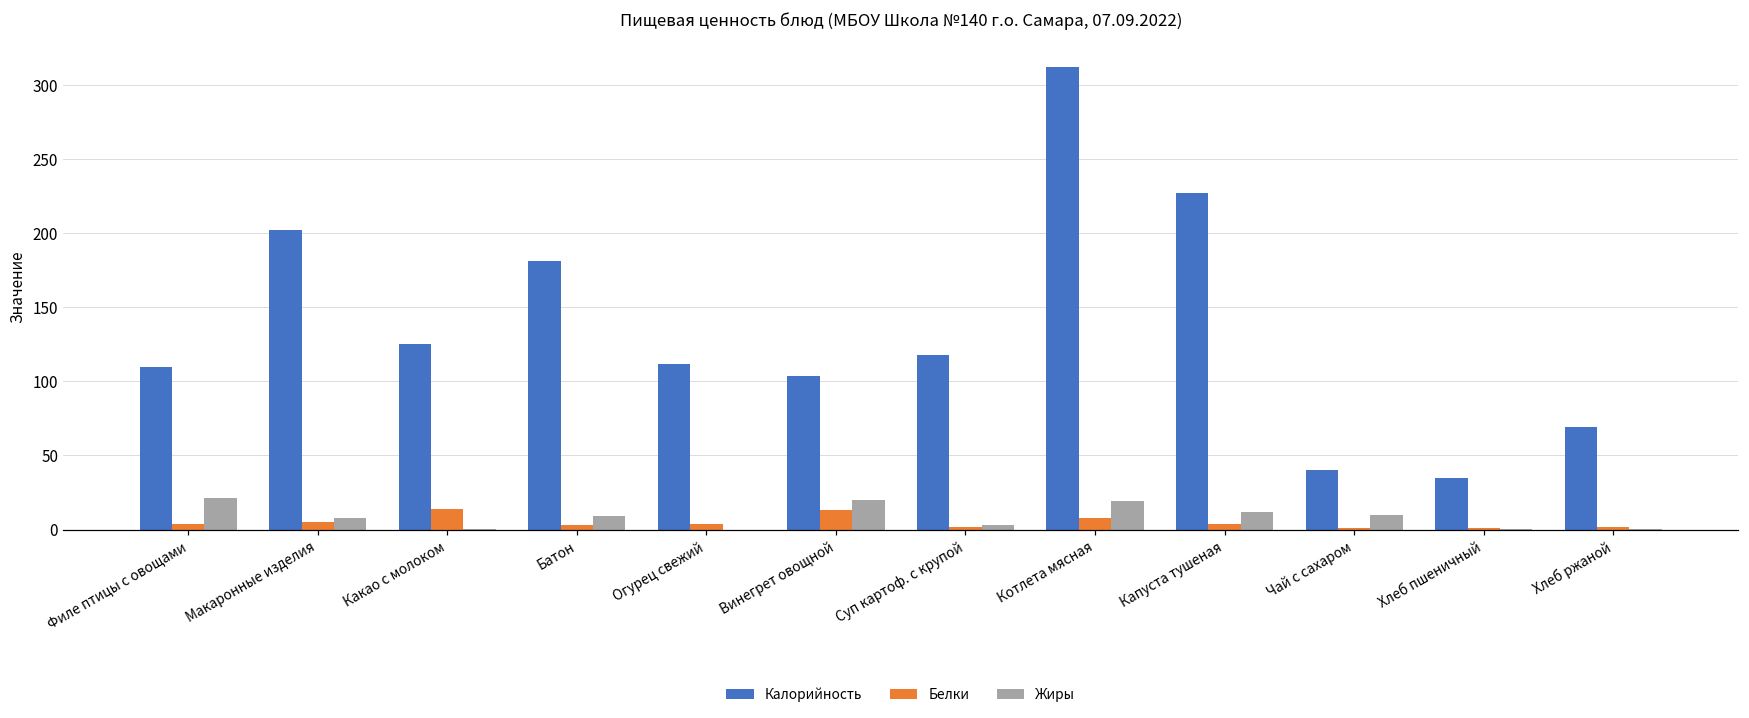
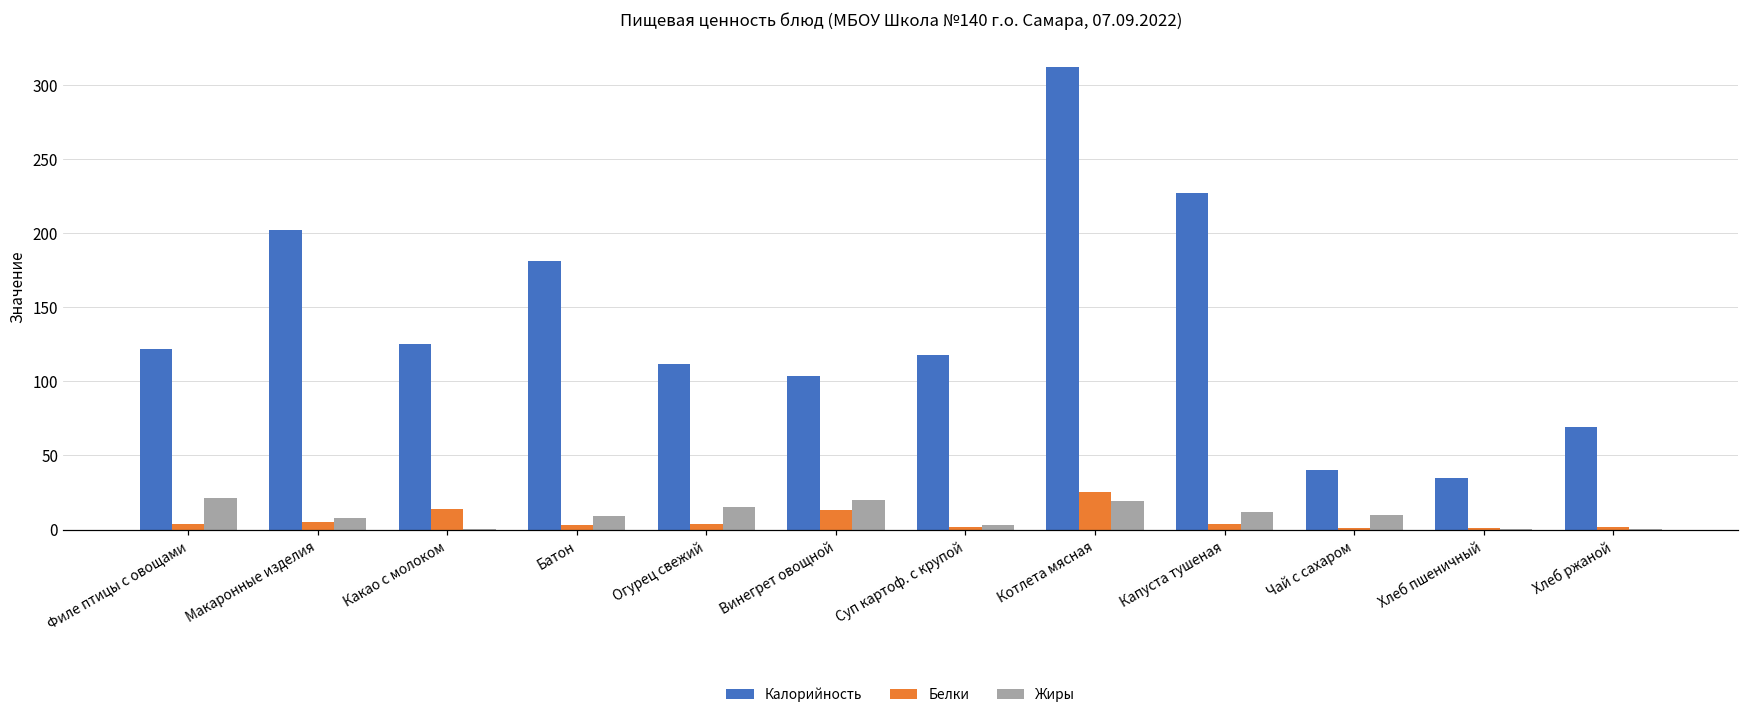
  {
    "Калорийность": {
-     "Филе птицы с овощами": 110,
+     "Филе птицы с овощами": 122,
      "Макаронные изделия": 202,
      "Какао с молоком": 125,
      "Батон": 181,
      "Огурец свежий": 112,
      "Винегрет овощной": 104,
      "Суп картоф. с крупой": 118,
      "Котлета мясная": 312,
      "Капуста тушеная": 227,
      "Чай с сахаром": 40,
      "Хлеб пшеничный": 35,
      "Хлеб ржаной": 69
    },
    "Белки": {
      "Филе птицы с овощами": 4,
      "Макаронные изделия": 5,
      "Какао с молоком": 14,
      "Батон": 3,
      "Огурец свежий": 4,
      "Винегрет овощной": 13,
      "Суп картоф. с крупой": 2,
-     "Котлета мясная": 8,
+     "Котлета мясная": 25,
      "Капуста тушеная": 4
    },
    "Жиры": {
      "Филе птицы с овощами": 21,
      "Макаронные изделия": 8,
      "Батон": 9,
-     "Огурец свежий": 0,
+     "Огурец свежий": 15,
      "Винегрет овощной": 20,
      "Суп картоф. с крупой": 3,
      "Котлета мясная": 19,
      "Капуста тушеная": 12,
      "Чай с сахаром": 10
    }
  }
